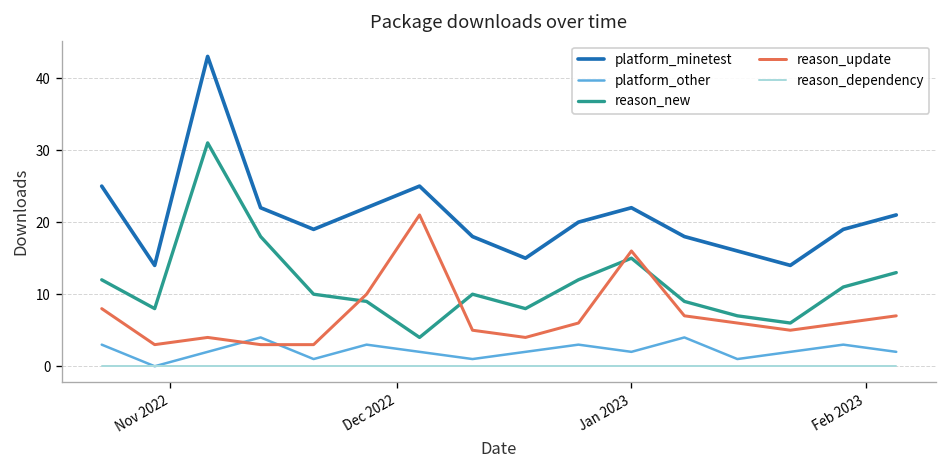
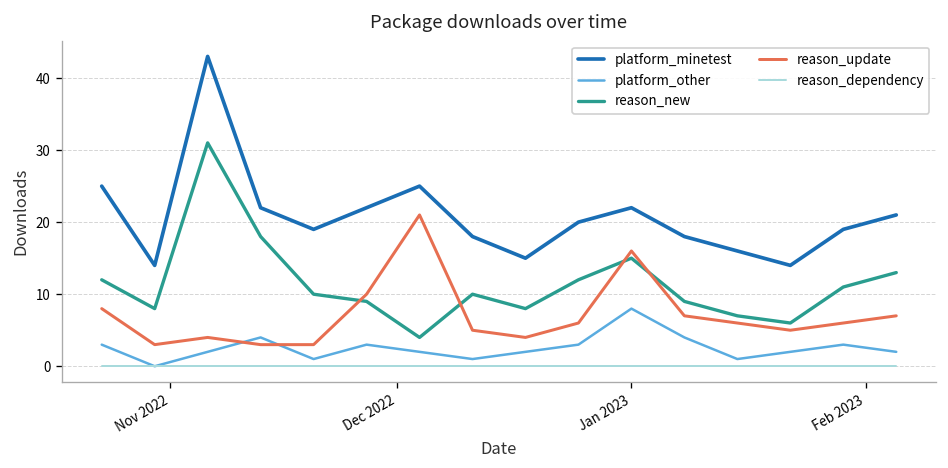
  {
    "platform_minetest": {
      "Jan 2023": 22
    },
    "platform_other": {
-     "Jan 2023": 2
+     "Jan 2023": 8
    },
    "reason_new": {
      "Jan 2023": 15
    },
    "reason_update": {
      "Jan 2023": 16
    },
    "reason_dependency": {
      "Jan 2023": 0
    }
  }
